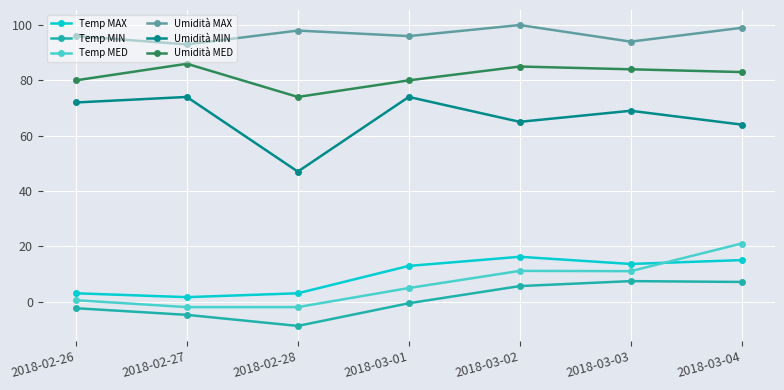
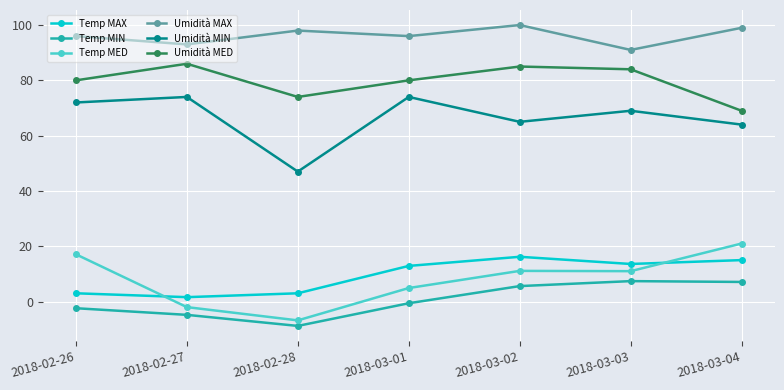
  {
    "Temp MED": {
-     "2018-02-26": 1,
+     "2018-02-26": 17,
      "2018-02-27": -2,
-     "2018-02-28": -2,
+     "2018-02-28": -7,
      "2018-03-01": 5,
      "2018-03-02": 11,
      "2018-03-03": 11,
      "2018-03-04": 21
    },
    "Umidità MAX": {
      "2018-02-28": 98,
      "2018-03-01": 96,
      "2018-03-02": 100,
-     "2018-03-03": 94,
+     "2018-03-03": 91,
      "2018-03-04": 99
    },
    "Umidità MED": {
      "2018-02-26": 80,
      "2018-02-27": 86,
      "2018-02-28": 74,
      "2018-03-01": 80,
      "2018-03-02": 85,
      "2018-03-03": 84,
-     "2018-03-04": 83
+     "2018-03-04": 69
    }
  }
